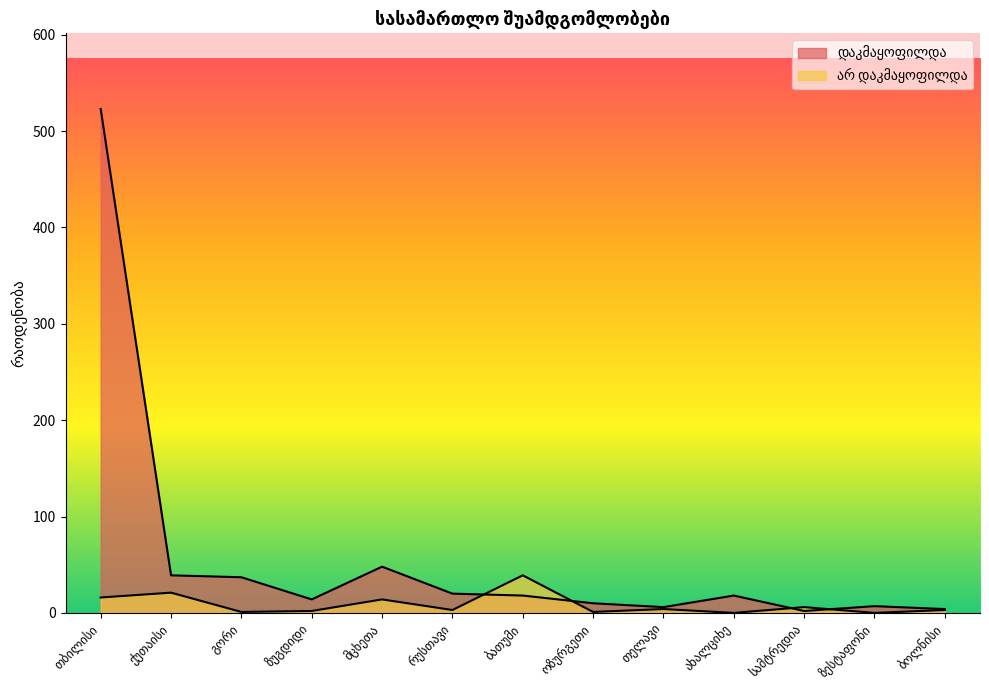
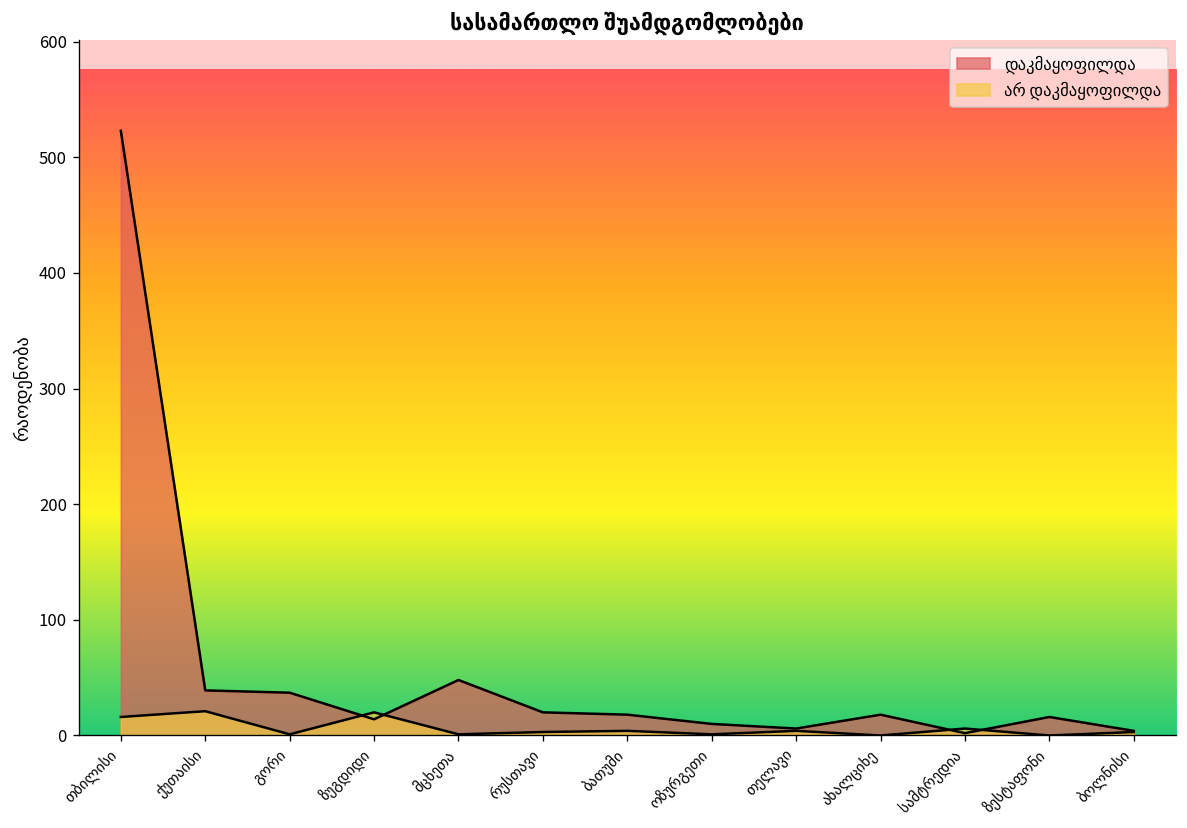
  {
    "დაკმაყოფილდა": {
      "თბილისი": 520,
      "ქუთაისი": 40,
      "გორი": 40,
      "ზუგდიდი": 10,
      "მცხეთა": 50,
      "რუსთავი": 20,
      "ბათუმი": 20,
      "ოზურგეთი": 10,
      "ახალციხე": 20,
      "სამტრედია": 0,
-     "ზესტაფონი": 10
+     "ზესტაფონი": 20
    },
    "არ დაკმაყოფილდა": {
      "თბილისი": 20,
      "ქუთაისი": 20,
      "გორი": 0,
-     "ზუგდიდი": 0,
-     "მცხეთა": 10,
+     "ზუგდიდი": 20,
+     "მცხეთა": 0,
      "რუსთავი": 0,
-     "ბათუმი": 40,
+     "ბათუმი": 0,
      "ოზურგეთი": 0,
      "ახალციხე": 0,
      "სამტრედია": 10,
      "ზესტაფონი": 0
    }
  }
